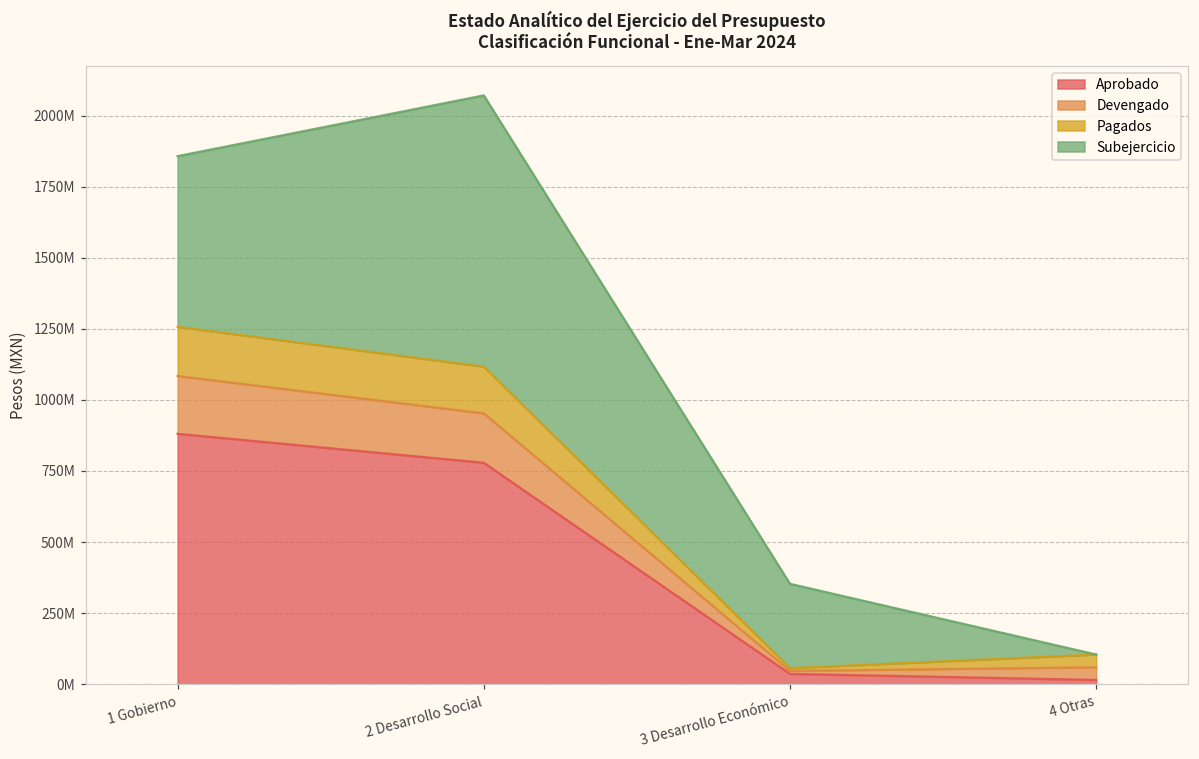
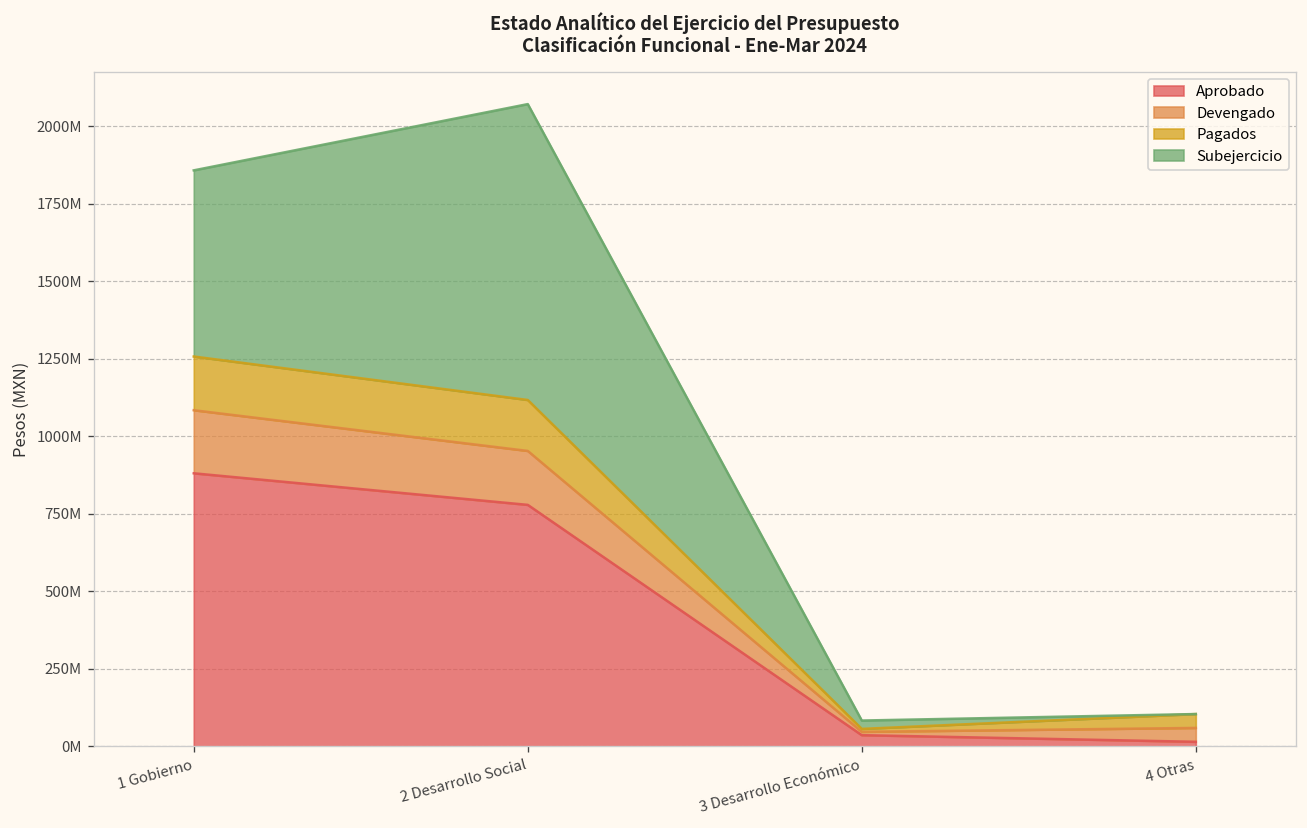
  {
    "Subejercicio": {
      "1 Gobierno": 600000000,
      "2 Desarrollo Social": 950000000,
-     "3 Desarrollo Económico": 300000000
+     "3 Desarrollo Económico": 30000000
    }
  }
